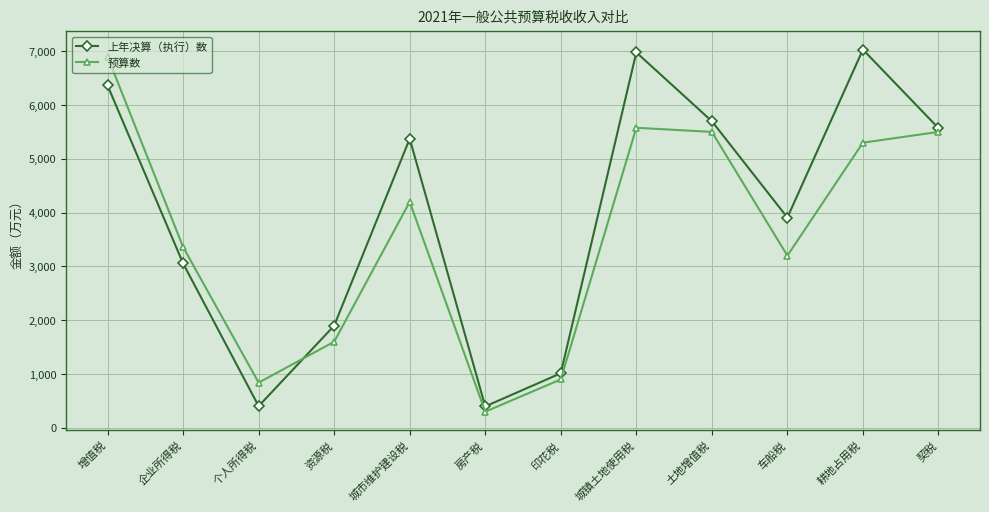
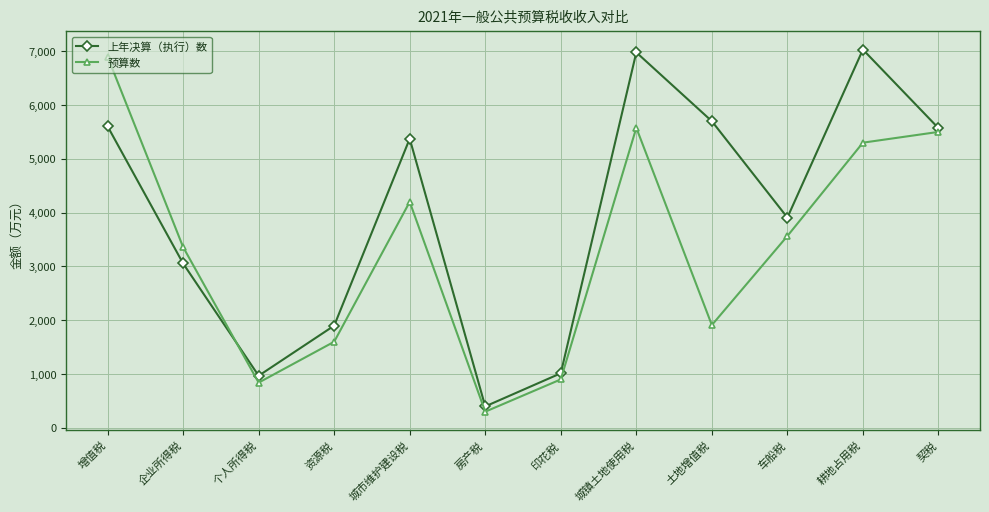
  {
    "上年决算（执行）数": {
-     "增值税": "6,400",
+     "增值税": "5,600",
      "企业所得税": "3,100",
-     "个人所得税": "400",
+     "个人所得税": "1,000",
      "资源税": "1,900",
      "城市维护建设税": "5,400",
      "房产税": "400",
      "印花税": "1,000",
      "城镇土地使用税": "7,000",
      "土地增值税": "5,700",
      "车船税": "3,900",
      "耕地占用税": "7,000",
      "契税": "5,600"
    },
    "预算数": {
      "企业所得税": "3,400",
      "个人所得税": "800",
      "资源税": "1,600",
      "城市维护建设税": "4,200",
      "房产税": "300",
      "印花税": "900",
      "城镇土地使用税": "5,600",
-     "土地增值税": "5,500",
-     "车船税": "3,200",
+     "土地增值税": "1,900",
+     "车船税": "3,600",
      "耕地占用税": "5,300",
      "契税": "5,500"
    }
  }
